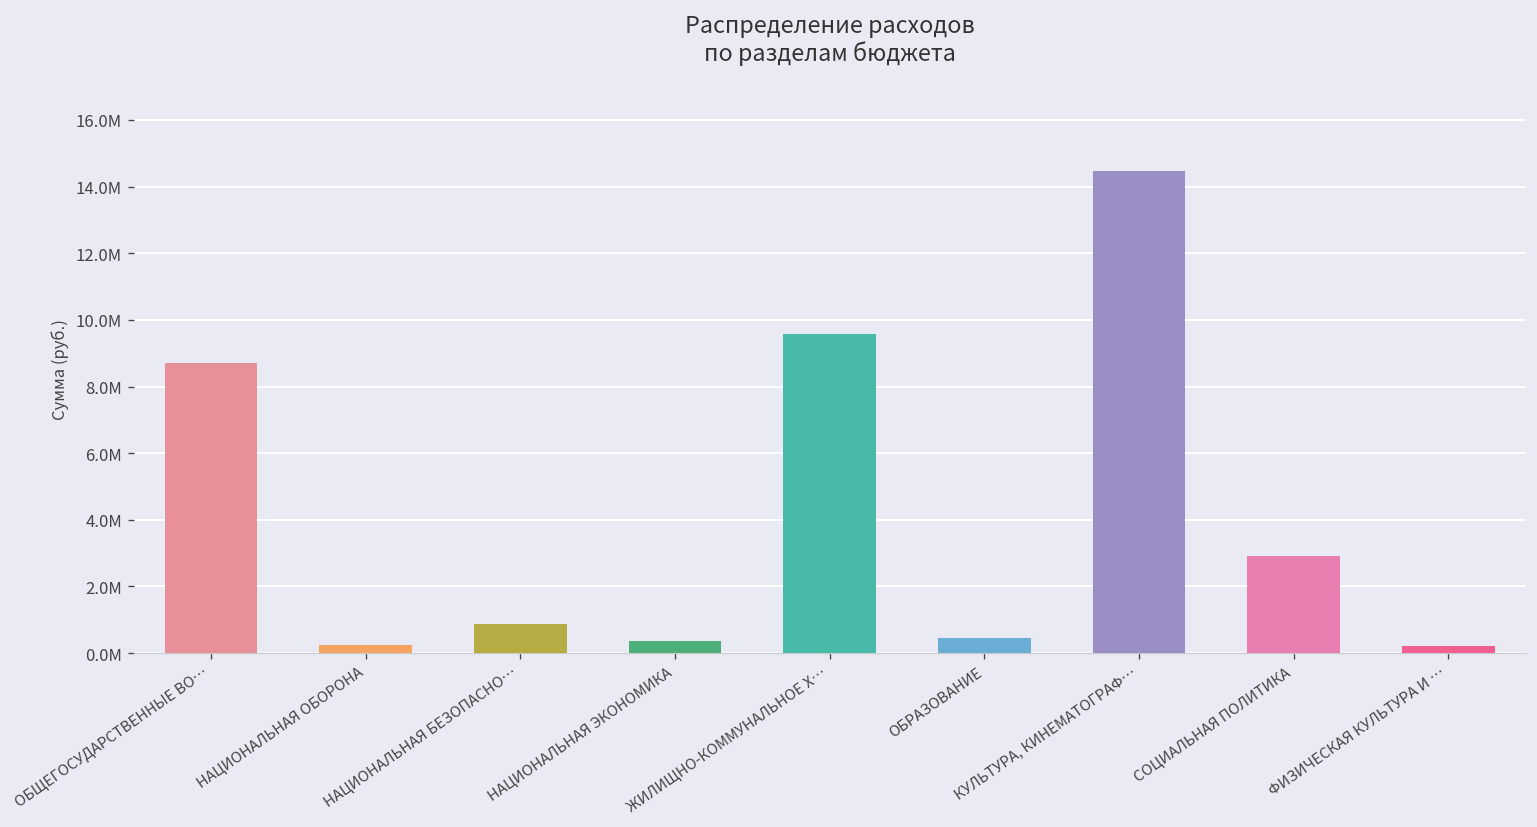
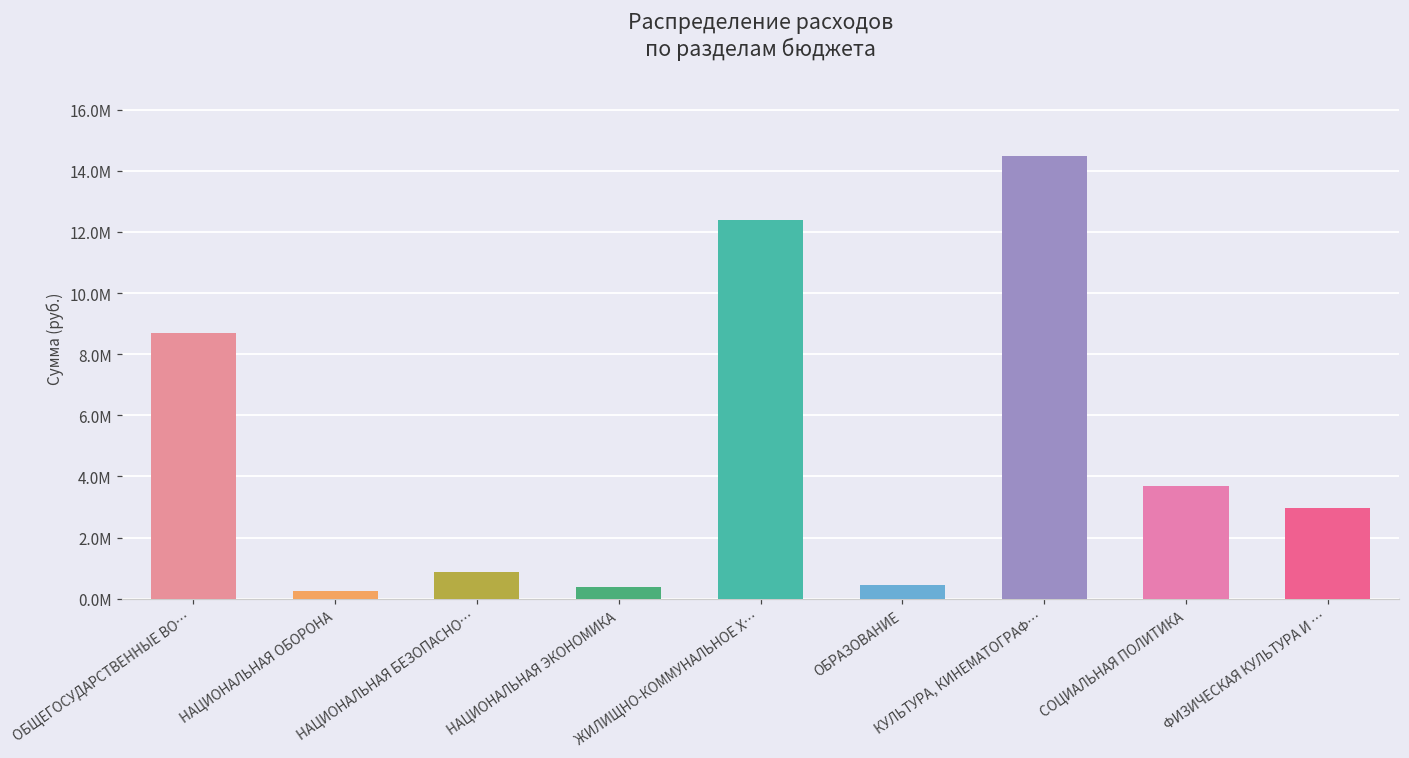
  {
    "ОБЩЕГОСУДАРСТВЕННЫЕ ВО…": 8700000,
    "НАЦИОНАЛЬНАЯ ОБОРОНА": 300000,
    "НАЦИОНАЛЬНАЯ БЕЗОПАСНО…": 900000,
    "НАЦИОНАЛЬНАЯ ЭКОНОМИКА": 400000,
-   "ЖИЛИЩНО-КОММУНАЛЬНОЕ Х…": 9600000,
+   "ЖИЛИЩНО-КОММУНАЛЬНОЕ Х…": 12400000,
    "ОБРАЗОВАНИЕ": 400000,
    "КУЛЬТУРА, КИНЕМАТОГРАФ…": 14500000,
-   "СОЦИАЛЬНАЯ ПОЛИТИКА": 2900000,
-   "ФИЗИЧЕСКАЯ КУЛЬТУРА И …": 200000
+   "СОЦИАЛЬНАЯ ПОЛИТИКА": 3700000,
+   "ФИЗИЧЕСКАЯ КУЛЬТУРА И …": 3000000
  }
